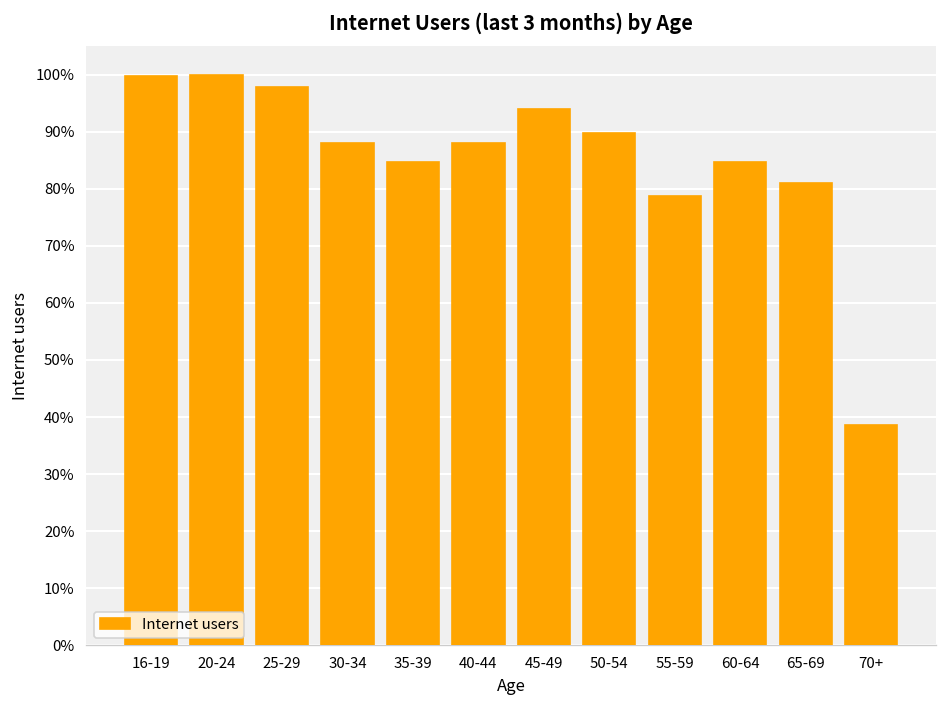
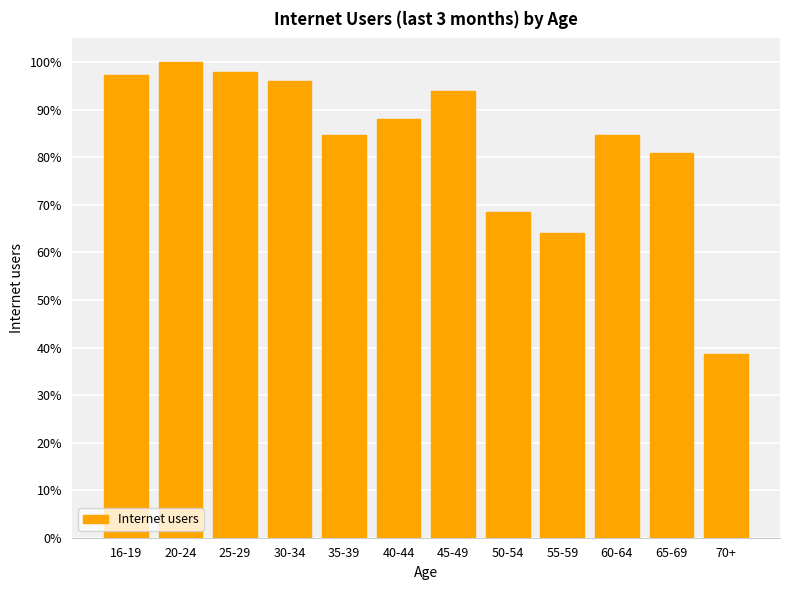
  {
-   "16-19": "100%",
+   "16-19": "97%",
    "20-24": "100%",
    "25-29": "98%",
-   "30-34": "88%",
+   "30-34": "96%",
    "35-39": "85%",
    "40-44": "88%",
    "45-49": "94%",
-   "50-54": "90%",
-   "55-59": "79%",
+   "50-54": "69%",
+   "55-59": "64%",
    "60-64": "85%",
    "65-69": "81%",
    "70+": "39%"
  }
